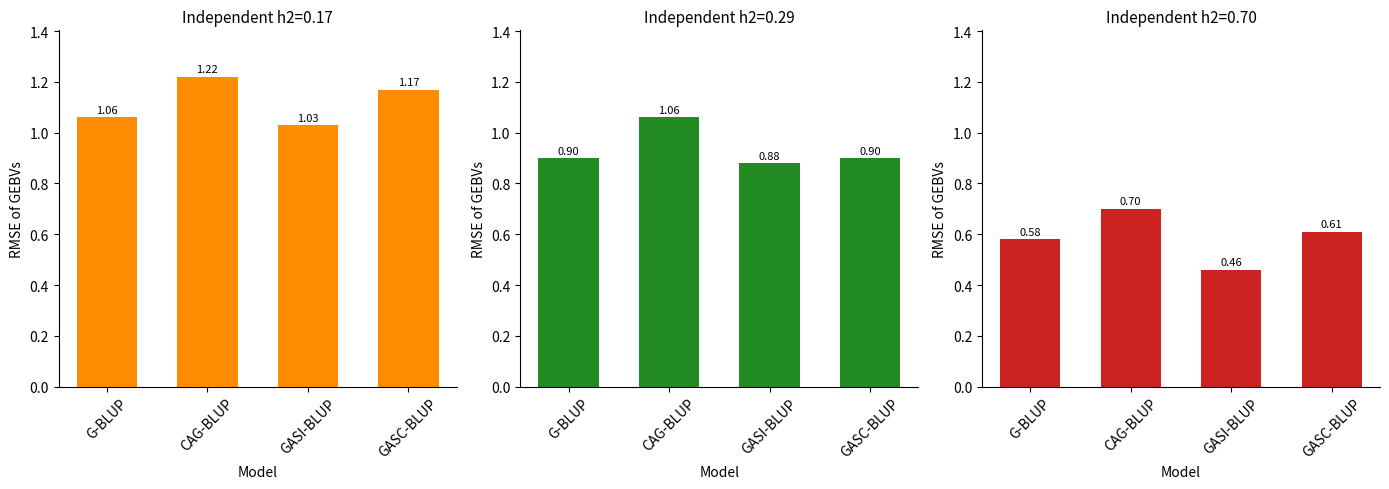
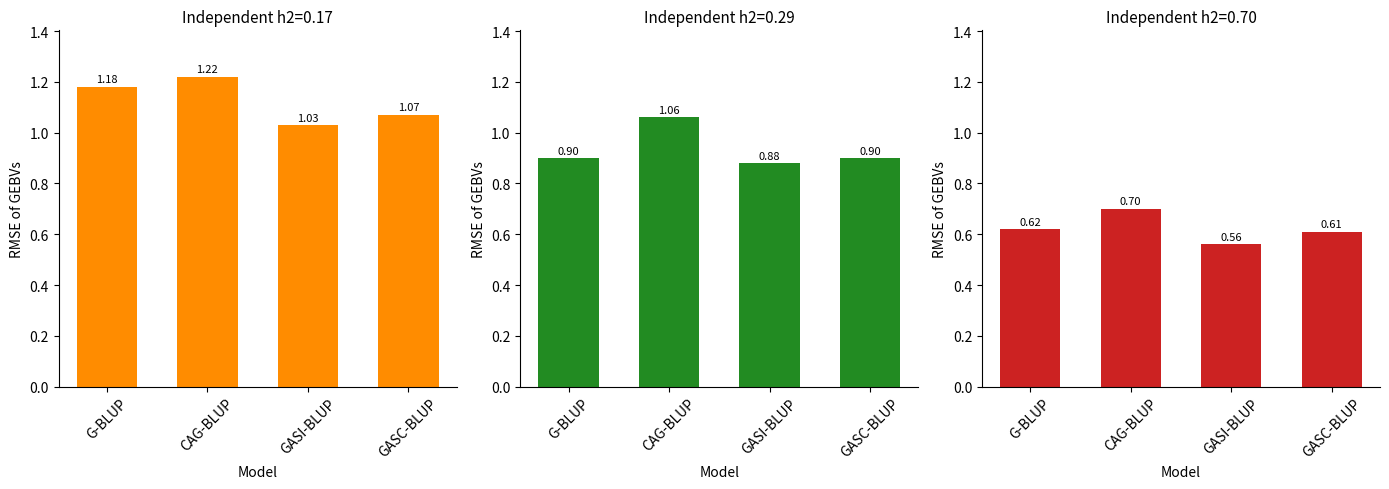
  {
    "Independent h2=0.17": {
-     "G-BLUP": 1.06,
+     "G-BLUP": 1.18,
      "CAG-BLUP": 1.22,
      "GASI-BLUP": 1.03,
-     "GASC-BLUP": 1.17
+     "GASC-BLUP": 1.07
    },
    "Independent h2=0.29": {
      "G-BLUP": 0.90,
      "CAG-BLUP": 1.06,
      "GASI-BLUP": 0.88,
      "GASC-BLUP": 0.90
    },
    "Independent h2=0.70": {
-     "G-BLUP": 0.58,
+     "G-BLUP": 0.62,
      "CAG-BLUP": 0.70,
-     "GASI-BLUP": 0.46,
+     "GASI-BLUP": 0.56,
      "GASC-BLUP": 0.61
    }
  }
